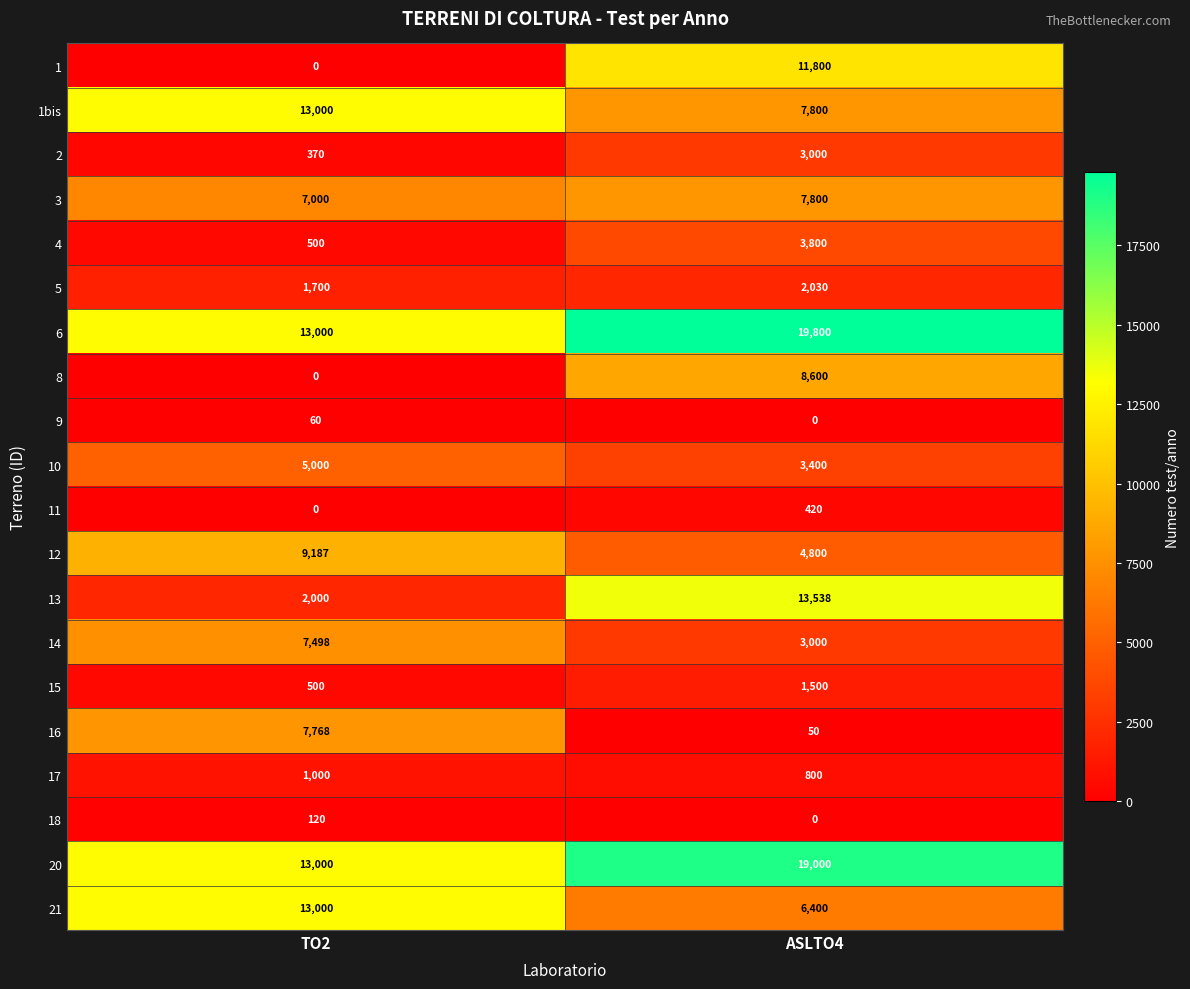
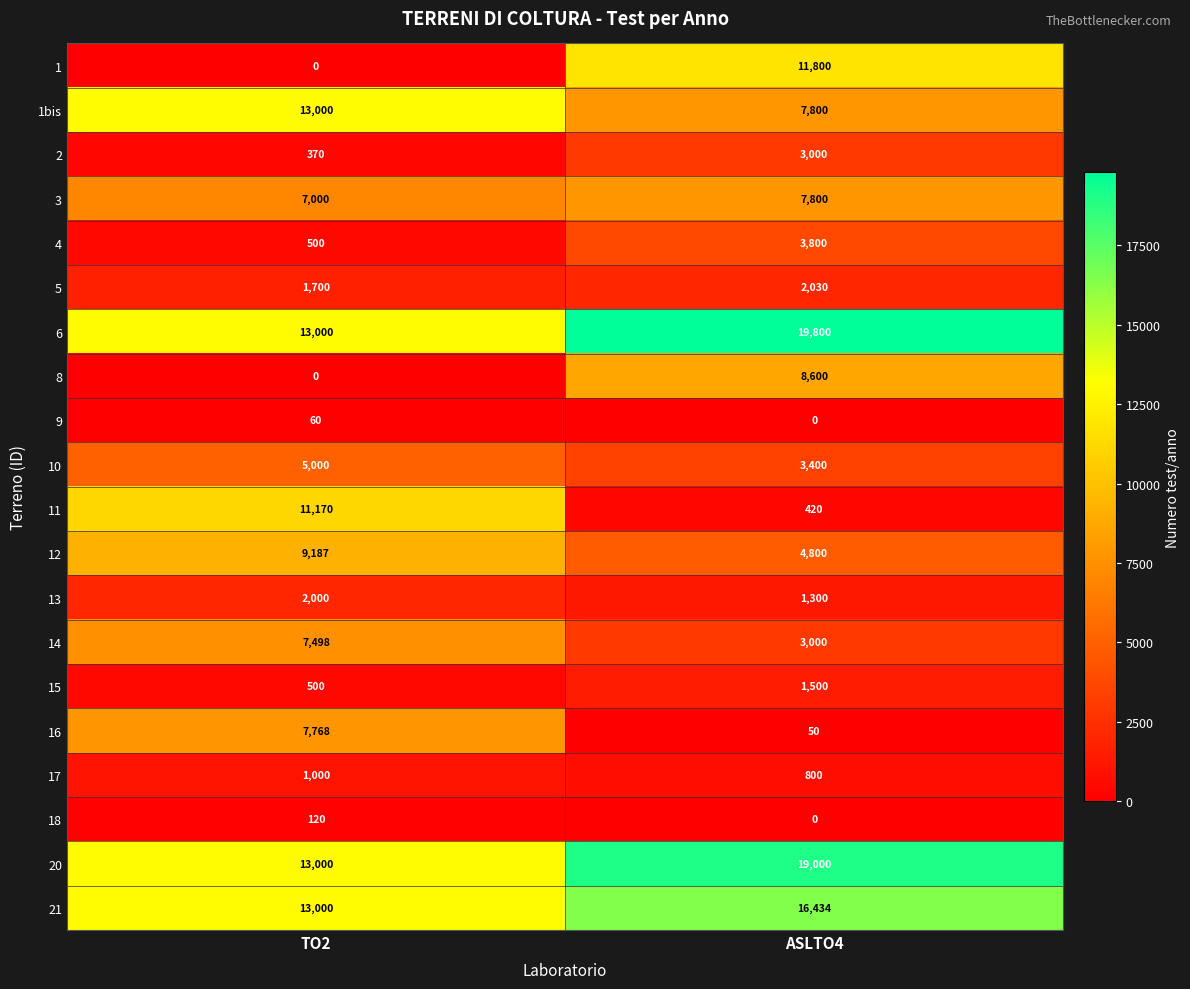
  {
    "1": {
      "TO2": "0",
      "ASLTO4": "11,800"
    },
    "1bis": {
      "TO2": "13,000",
      "ASLTO4": "7,800"
    },
    "2": {
      "TO2": "370",
      "ASLTO4": "3,000"
    },
    "3": {
      "TO2": "7,000",
      "ASLTO4": "7,800"
    },
    "4": {
      "TO2": "500",
      "ASLTO4": "3,800"
    },
    "5": {
      "TO2": "1,700",
      "ASLTO4": "2,030"
    },
    "6": {
      "TO2": "13,000",
      "ASLTO4": "19,800"
    },
    "8": {
      "TO2": "0",
      "ASLTO4": "8,600"
    },
    "9": {
      "TO2": "60",
      "ASLTO4": "0"
    },
    "10": {
      "TO2": "5,000",
      "ASLTO4": "3,400"
    },
    "11": {
-     "TO2": "0",
+     "TO2": "11,170",
      "ASLTO4": "420"
    },
    "12": {
      "TO2": "9,187",
      "ASLTO4": "4,800"
    },
    "13": {
      "TO2": "2,000",
-     "ASLTO4": "13,538"
+     "ASLTO4": "1,300"
    },
    "14": {
      "TO2": "7,498",
      "ASLTO4": "3,000"
    },
    "15": {
      "TO2": "500",
      "ASLTO4": "1,500"
    },
    "16": {
      "TO2": "7,768",
      "ASLTO4": "50"
    },
    "17": {
      "TO2": "1,000",
      "ASLTO4": "800"
    },
    "18": {
      "TO2": "120",
      "ASLTO4": "0"
    },
    "20": {
      "TO2": "13,000",
      "ASLTO4": "19,000"
    },
    "21": {
      "TO2": "13,000",
-     "ASLTO4": "6,400"
+     "ASLTO4": "16,434"
    }
  }
